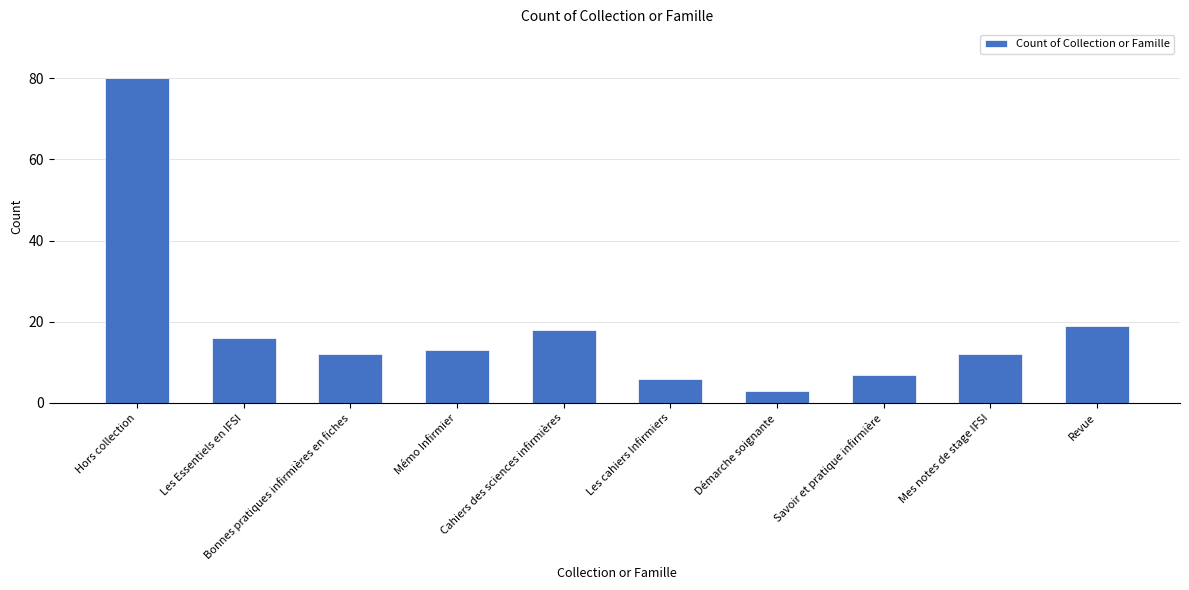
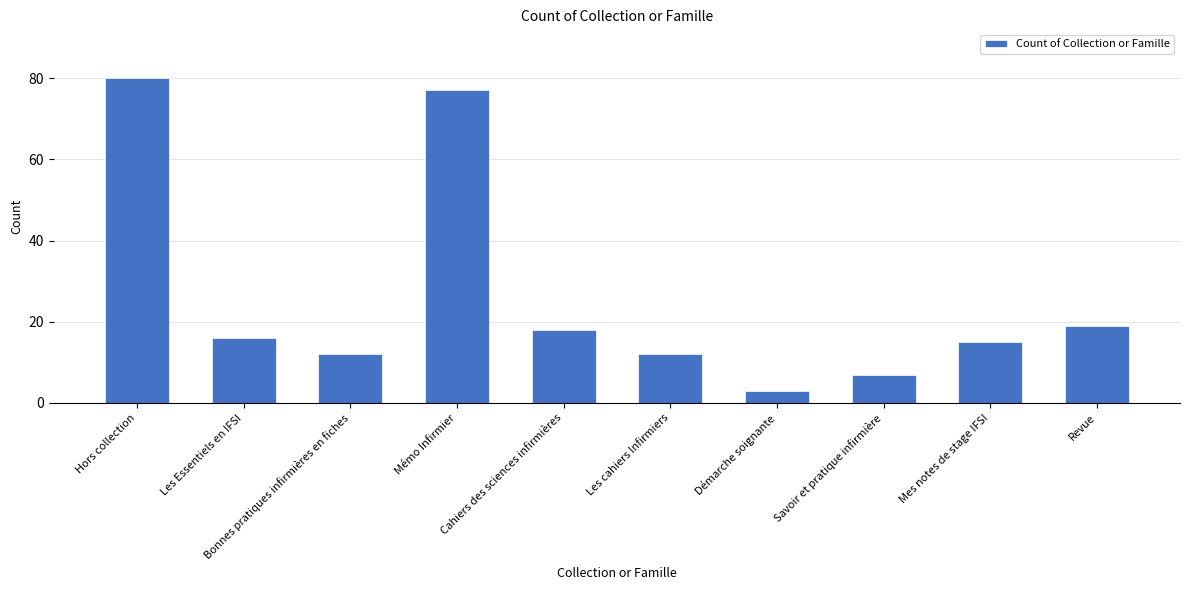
  {
    "Hors collection": 80,
    "Les Essentiels en IFSI": 16,
    "Bonnes pratiques infirmières en fiches": 12,
-   "Mémo Infirmier": 13,
+   "Mémo Infirmier": 77,
    "Cahiers des sciences infirmières": 18,
-   "Les cahiers Infirmiers": 6,
+   "Les cahiers Infirmiers": 12,
    "Démarche soignante": 3,
    "Savoir et pratique infirmière": 7,
-   "Mes notes de stage IFSI": 12,
+   "Mes notes de stage IFSI": 15,
    "Revue": 19
  }
